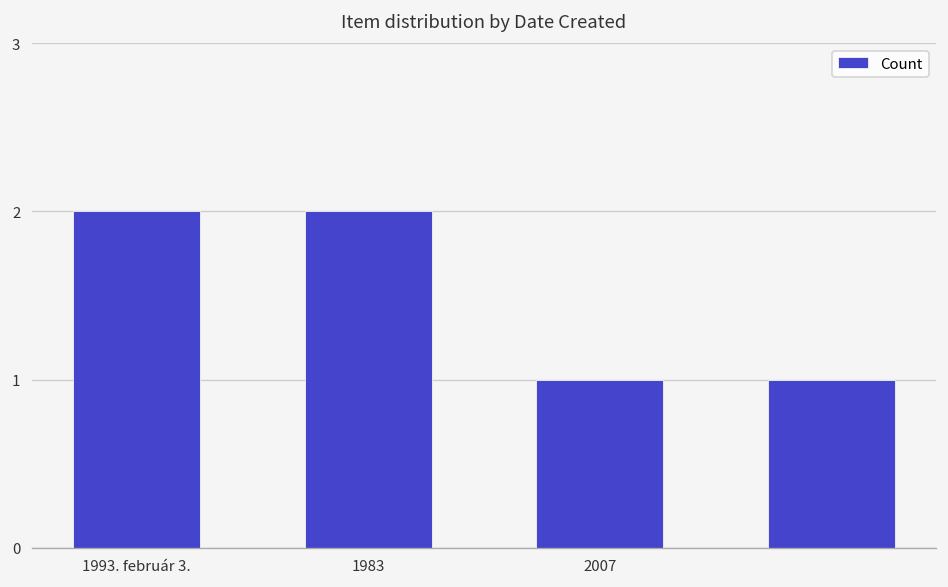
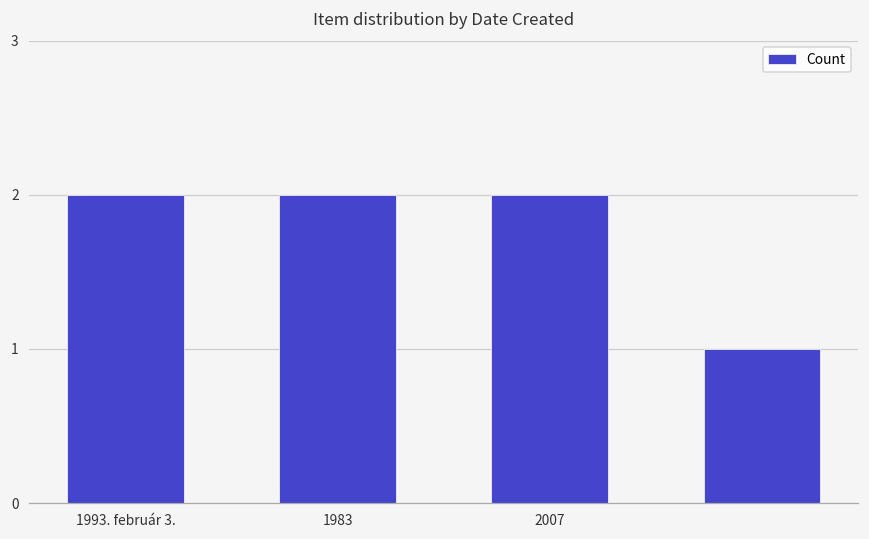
  {
    "1993. február 3.": 2,
    "1983": 2,
-   "2007": 1
+   "2007": 2
  }
